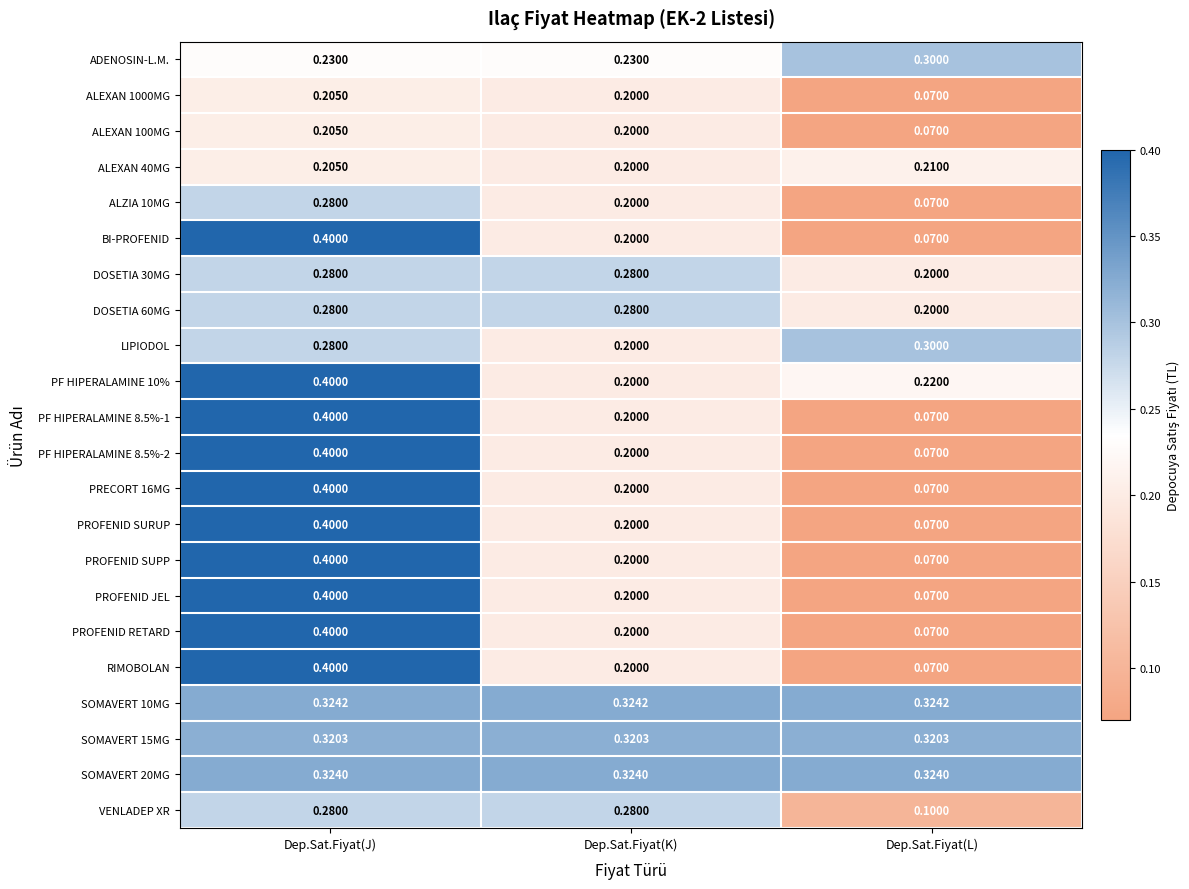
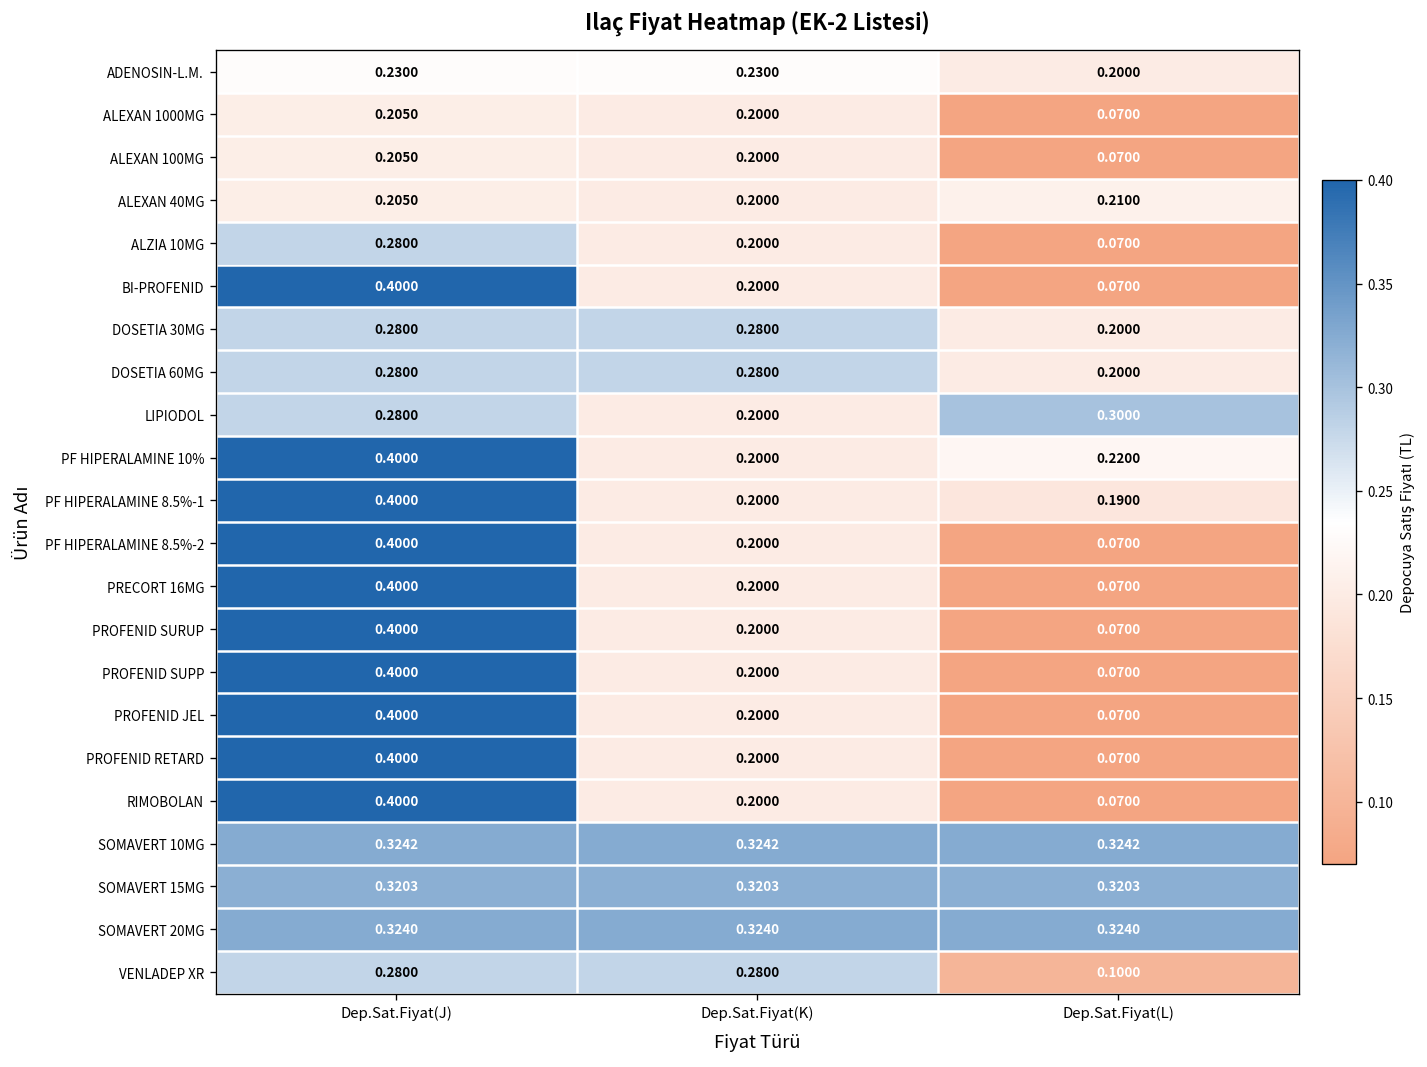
  {
    "ADENOSIN-L.M.": {
      "Dep.Sat.Fiyat(J)": 0.2300,
      "Dep.Sat.Fiyat(K)": 0.2300,
-     "Dep.Sat.Fiyat(L)": 0.3000
+     "Dep.Sat.Fiyat(L)": 0.2000
    },
    "ALEXAN 1000MG": {
      "Dep.Sat.Fiyat(J)": 0.2050,
      "Dep.Sat.Fiyat(K)": 0.2000,
      "Dep.Sat.Fiyat(L)": 0.0700
    },
    "ALEXAN 100MG": {
      "Dep.Sat.Fiyat(J)": 0.2050,
      "Dep.Sat.Fiyat(K)": 0.2000,
      "Dep.Sat.Fiyat(L)": 0.0700
    },
    "ALEXAN 40MG": {
      "Dep.Sat.Fiyat(J)": 0.2050,
      "Dep.Sat.Fiyat(K)": 0.2000,
      "Dep.Sat.Fiyat(L)": 0.2100
    },
    "ALZIA 10MG": {
      "Dep.Sat.Fiyat(J)": 0.2800,
      "Dep.Sat.Fiyat(K)": 0.2000,
      "Dep.Sat.Fiyat(L)": 0.0700
    },
    "BI-PROFENID": {
      "Dep.Sat.Fiyat(J)": 0.4000,
      "Dep.Sat.Fiyat(K)": 0.2000,
      "Dep.Sat.Fiyat(L)": 0.0700
    },
    "DOSETIA 30MG": {
      "Dep.Sat.Fiyat(J)": 0.2800,
      "Dep.Sat.Fiyat(K)": 0.2800,
      "Dep.Sat.Fiyat(L)": 0.2000
    },
    "DOSETIA 60MG": {
      "Dep.Sat.Fiyat(J)": 0.2800,
      "Dep.Sat.Fiyat(K)": 0.2800,
      "Dep.Sat.Fiyat(L)": 0.2000
    },
    "LIPIODOL": {
      "Dep.Sat.Fiyat(J)": 0.2800,
      "Dep.Sat.Fiyat(K)": 0.2000,
      "Dep.Sat.Fiyat(L)": 0.3000
    },
    "PF HIPERALAMINE 10%": {
      "Dep.Sat.Fiyat(J)": 0.4000,
      "Dep.Sat.Fiyat(K)": 0.2000,
      "Dep.Sat.Fiyat(L)": 0.2200
    },
    "PF HIPERALAMINE 8.5%-1": {
      "Dep.Sat.Fiyat(J)": 0.4000,
      "Dep.Sat.Fiyat(K)": 0.2000,
-     "Dep.Sat.Fiyat(L)": 0.0700
+     "Dep.Sat.Fiyat(L)": 0.1900
    },
    "PF HIPERALAMINE 8.5%-2": {
      "Dep.Sat.Fiyat(J)": 0.4000,
      "Dep.Sat.Fiyat(K)": 0.2000,
      "Dep.Sat.Fiyat(L)": 0.0700
    },
    "PRECORT 16MG": {
      "Dep.Sat.Fiyat(J)": 0.4000,
      "Dep.Sat.Fiyat(K)": 0.2000,
      "Dep.Sat.Fiyat(L)": 0.0700
    },
    "PROFENID SURUP": {
      "Dep.Sat.Fiyat(J)": 0.4000,
      "Dep.Sat.Fiyat(K)": 0.2000,
      "Dep.Sat.Fiyat(L)": 0.0700
    },
    "PROFENID SUPP": {
      "Dep.Sat.Fiyat(J)": 0.4000,
      "Dep.Sat.Fiyat(K)": 0.2000,
      "Dep.Sat.Fiyat(L)": 0.0700
    },
    "PROFENID JEL": {
      "Dep.Sat.Fiyat(J)": 0.4000,
      "Dep.Sat.Fiyat(K)": 0.2000,
      "Dep.Sat.Fiyat(L)": 0.0700
    },
    "PROFENID RETARD": {
      "Dep.Sat.Fiyat(J)": 0.4000,
      "Dep.Sat.Fiyat(K)": 0.2000,
      "Dep.Sat.Fiyat(L)": 0.0700
    },
    "RIMOBOLAN": {
      "Dep.Sat.Fiyat(J)": 0.4000,
      "Dep.Sat.Fiyat(K)": 0.2000,
      "Dep.Sat.Fiyat(L)": 0.0700
    },
    "SOMAVERT 10MG": {
      "Dep.Sat.Fiyat(J)": 0.3242,
      "Dep.Sat.Fiyat(K)": 0.3242,
      "Dep.Sat.Fiyat(L)": 0.3242
    },
    "SOMAVERT 15MG": {
      "Dep.Sat.Fiyat(J)": 0.3203,
      "Dep.Sat.Fiyat(K)": 0.3203,
      "Dep.Sat.Fiyat(L)": 0.3203
    },
    "SOMAVERT 20MG": {
      "Dep.Sat.Fiyat(J)": 0.3240,
      "Dep.Sat.Fiyat(K)": 0.3240,
      "Dep.Sat.Fiyat(L)": 0.3240
    },
    "VENLADEP XR": {
      "Dep.Sat.Fiyat(J)": 0.2800,
      "Dep.Sat.Fiyat(K)": 0.2800,
      "Dep.Sat.Fiyat(L)": 0.1000
    }
  }
